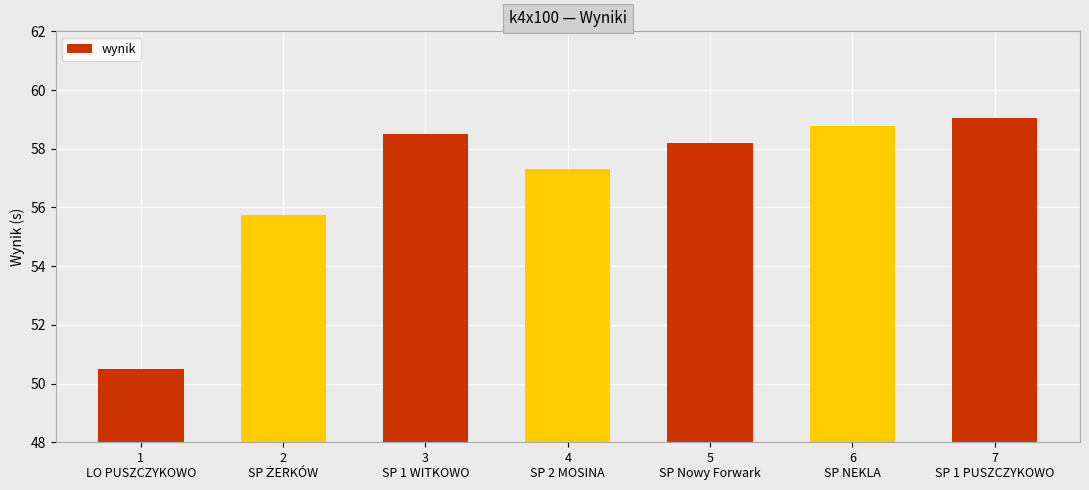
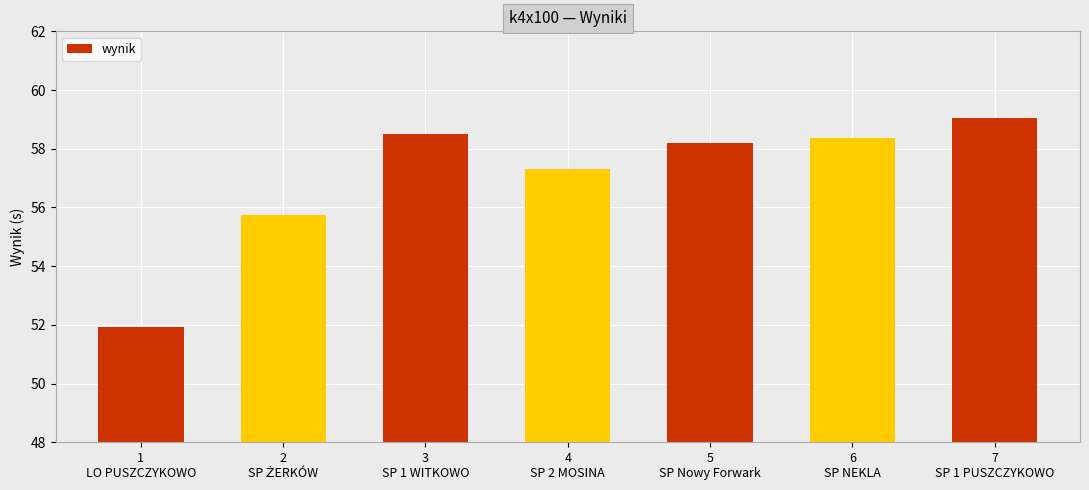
  {
-   "1 LO PUSZCZYKOWO": 50.5,
+   "1 LO PUSZCZYKOWO": 51.9,
    "2 SP ŻERKÓW": 55.7,
    "3 SP 1 WITKOWO": 58.5,
    "4 SP 2 MOSINA": 57.3,
    "5 SP Nowy Forwark": 58.2,
-   "6 SP NEKLA": 58.8,
+   "6 SP NEKLA": 58.4,
    "7 SP 1 PUSZCZYKOWO": 59.1
  }
